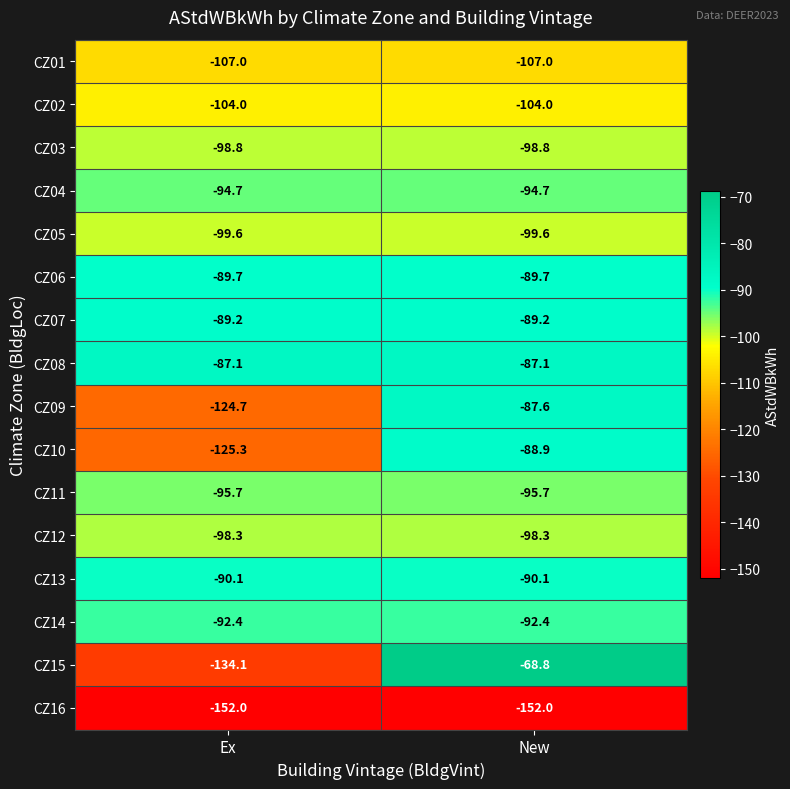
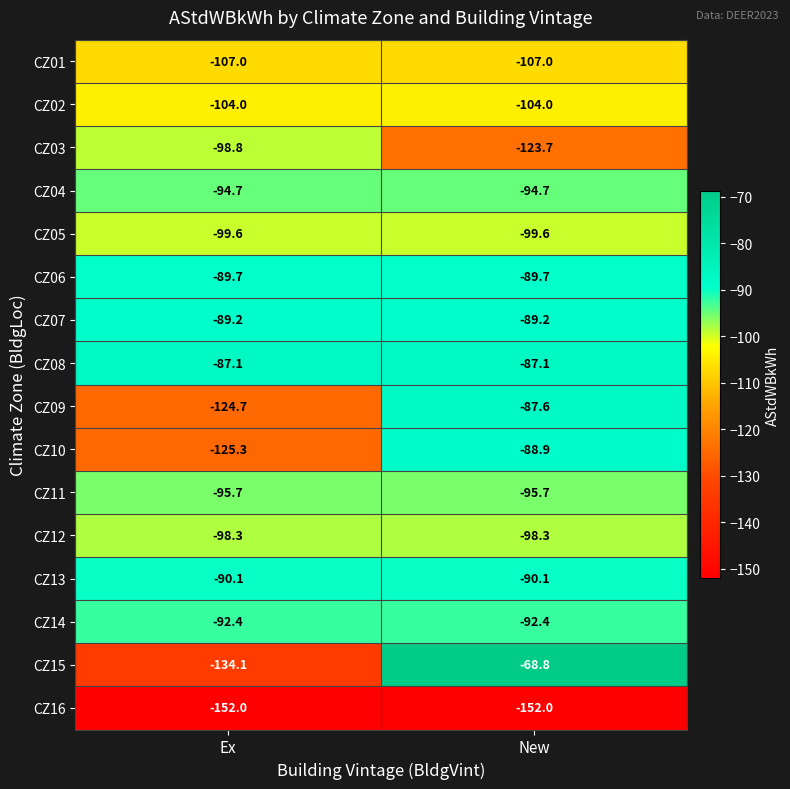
  {
    "CZ01": {
      "Ex": -107.0,
      "New": -107.0
    },
    "CZ02": {
      "Ex": -104.0,
      "New": -104.0
    },
    "CZ03": {
      "Ex": -98.8,
-     "New": -98.8
+     "New": -123.7
    },
    "CZ04": {
      "Ex": -94.7,
      "New": -94.7
    },
    "CZ05": {
      "Ex": -99.6,
      "New": -99.6
    },
    "CZ06": {
      "Ex": -89.7,
      "New": -89.7
    },
    "CZ07": {
      "Ex": -89.2,
      "New": -89.2
    },
    "CZ08": {
      "Ex": -87.1,
      "New": -87.1
    },
    "CZ09": {
      "Ex": -124.7,
      "New": -87.6
    },
    "CZ10": {
      "Ex": -125.3,
      "New": -88.9
    },
    "CZ11": {
      "Ex": -95.7,
      "New": -95.7
    },
    "CZ12": {
      "Ex": -98.3,
      "New": -98.3
    },
    "CZ13": {
      "Ex": -90.1,
      "New": -90.1
    },
    "CZ14": {
      "Ex": -92.4,
      "New": -92.4
    },
    "CZ15": {
      "Ex": -134.1,
      "New": -68.8
    },
    "CZ16": {
      "Ex": -152.0,
      "New": -152.0
    }
  }
